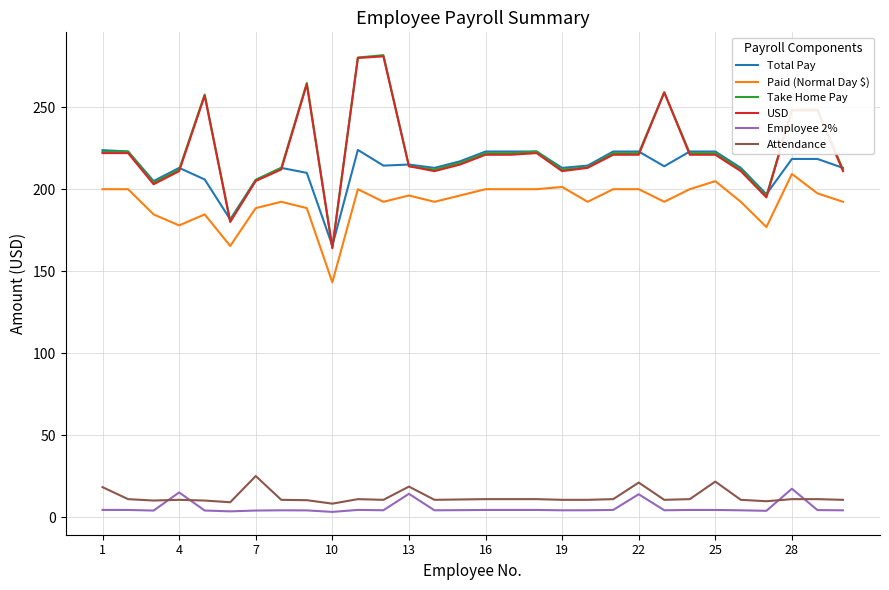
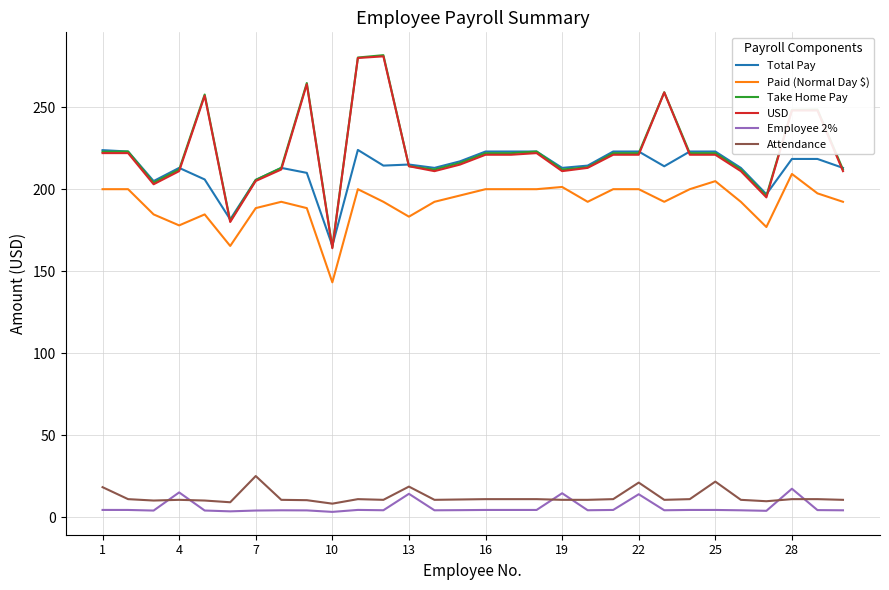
  {
    "Total Pay": {
      "28": 218
    },
    "Paid (Normal Day $)": {
      "1": 200,
      "4": 178,
      "7": 188,
      "10": 143,
-     "13": 196,
+     "13": 183,
      "16": 200,
      "19": 201,
      "22": 200,
      "25": 205,
      "28": 209
    },
    "Employee 2%": {
      "1": 4,
      "4": 15,
      "7": 4,
      "10": 3,
      "13": 14,
      "16": 4,
-     "19": 4,
+     "19": 15,
      "22": 14,
      "25": 4,
      "28": 17
    },
    "Attendance": {
      "1": 18,
      "4": 11,
      "7": 25,
      "10": 8,
      "13": 19,
      "16": 11,
      "19": 11,
      "22": 21,
      "25": 22,
      "28": 11
    }
  }
